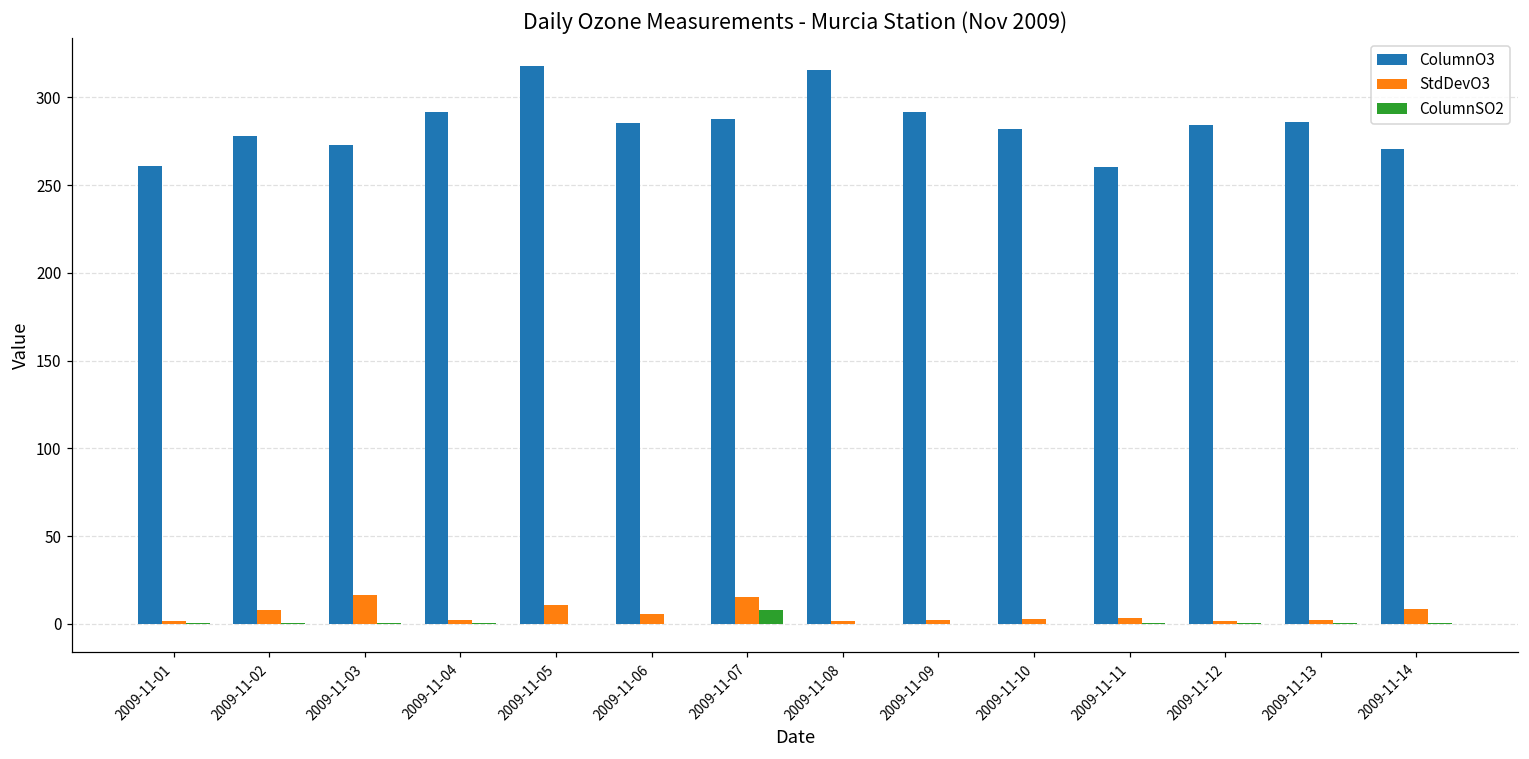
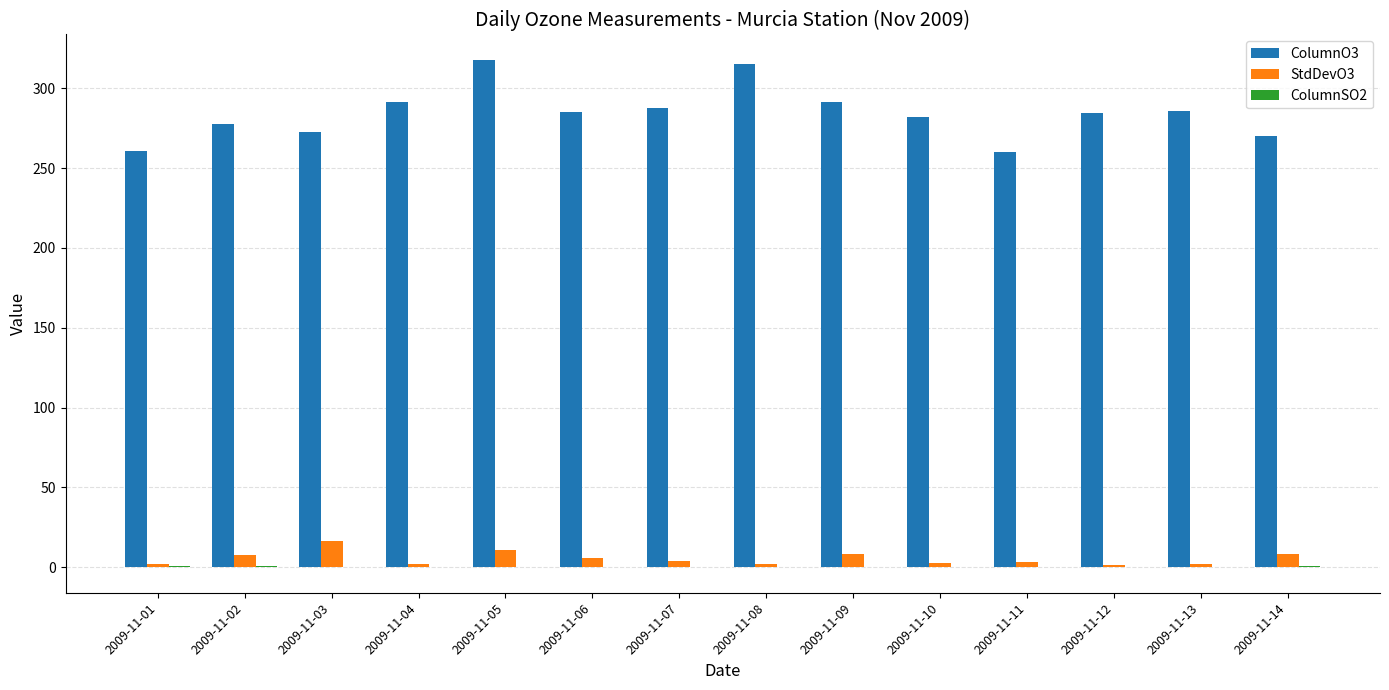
  {
    "ColumnO3": {
      "2009-11-01": 261,
      "2009-11-02": 278,
      "2009-11-03": 273,
      "2009-11-04": 292,
      "2009-11-05": 318,
      "2009-11-06": 285,
      "2009-11-07": 288,
      "2009-11-08": 315,
      "2009-11-09": 292,
      "2009-11-10": 282,
      "2009-11-11": 260,
      "2009-11-12": 284,
      "2009-11-13": 286,
      "2009-11-14": 270
    },
    "StdDevO3": {
      "2009-11-01": 2,
      "2009-11-02": 8,
      "2009-11-03": 16,
      "2009-11-04": 2,
      "2009-11-05": 11,
      "2009-11-06": 6,
-     "2009-11-07": 15,
+     "2009-11-07": 4,
      "2009-11-08": 2,
-     "2009-11-09": 2,
+     "2009-11-09": 8,
      "2009-11-10": 3,
      "2009-11-11": 3,
      "2009-11-12": 2,
      "2009-11-13": 2,
      "2009-11-14": 8
    },
    "ColumnSO2": {
      "2009-11-05": 0,
-     "2009-11-07": 8,
+     "2009-11-07": 0,
      "2009-11-08": 0
    }
  }
